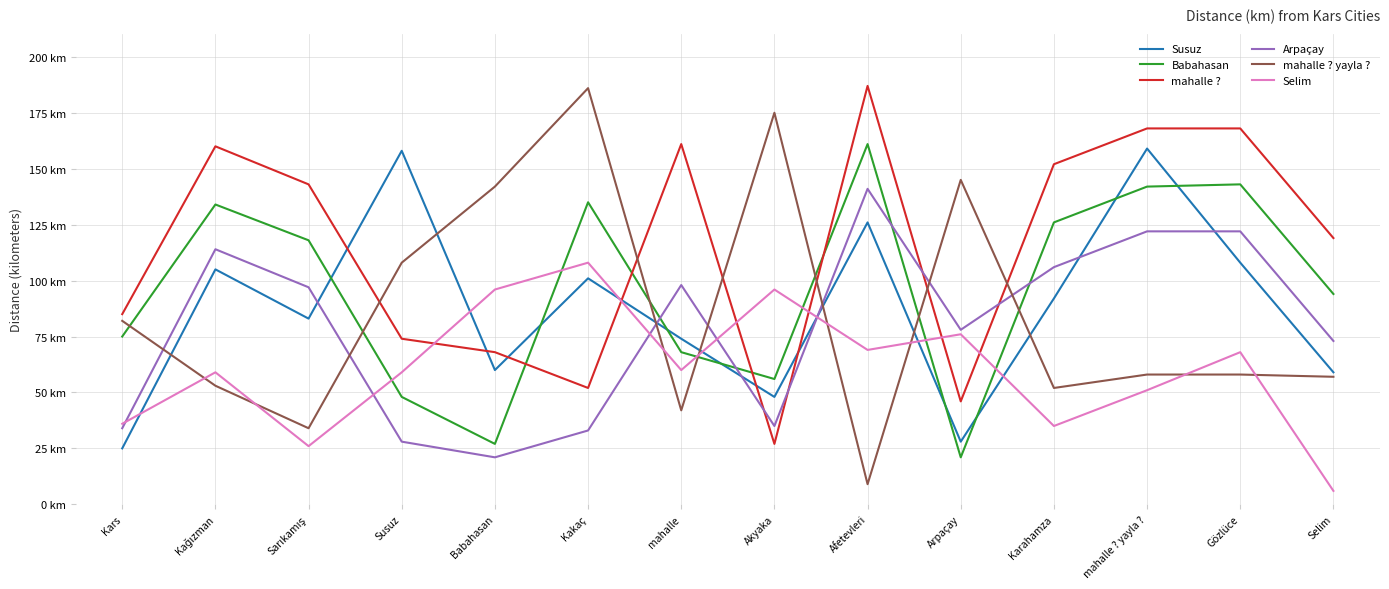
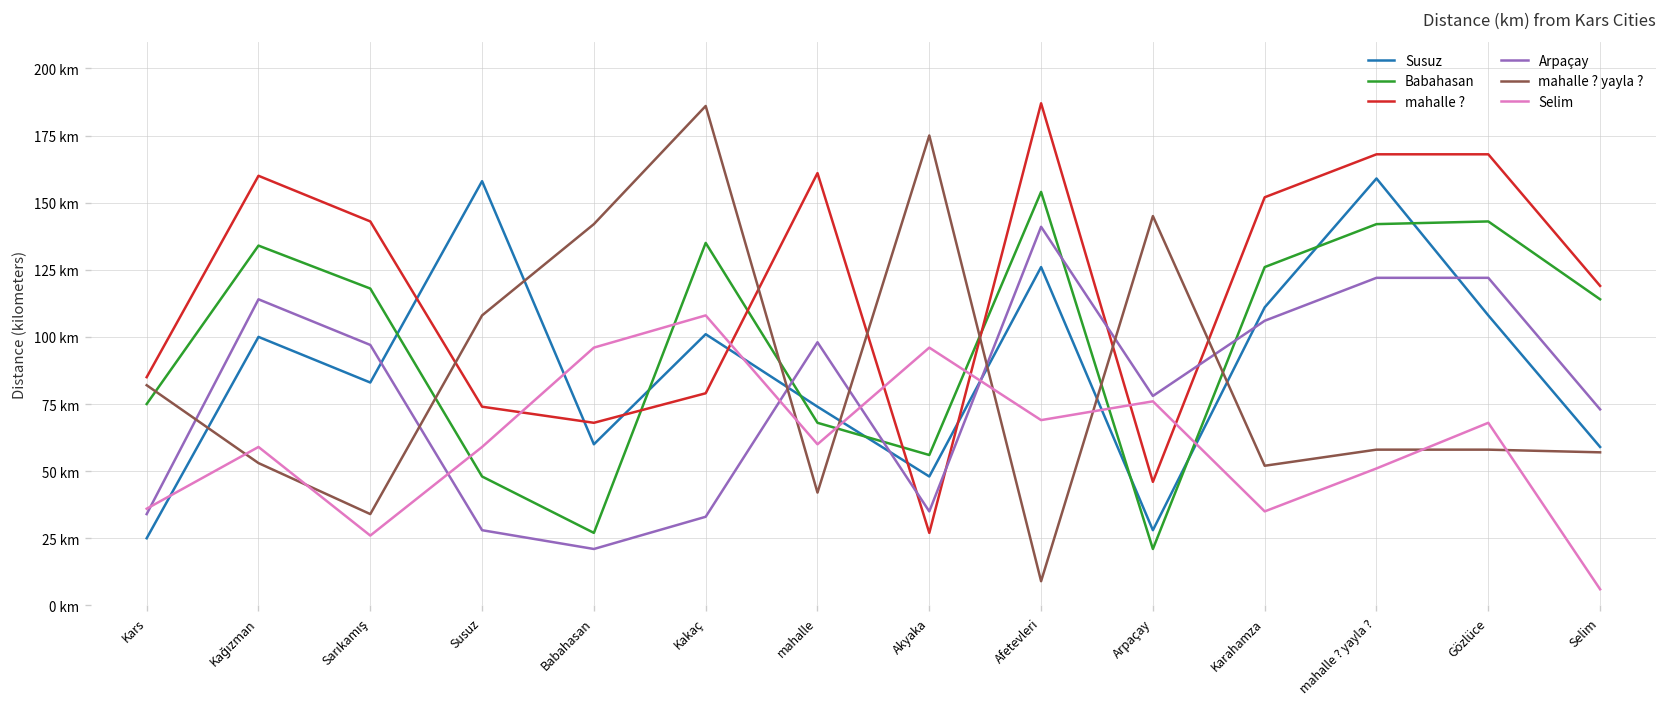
  {
    "Susuz": {
      "Kars": "25 km",
-     "Kağızman": "105 km",
+     "Kağızman": "100 km",
      "Sarıkamış": "83 km",
      "Susuz": "158 km",
      "Babahasan": "60 km",
      "Kakaç": "101 km",
      "mahalle": "74 km",
      "Akyaka": "48 km",
      "Afetevleri": "126 km",
      "Arpaçay": "28 km",
-     "Karahamza": "92 km",
+     "Karahamza": "111 km",
      "mahalle ? yayla ?": "159 km",
      "Gözlüce": "108 km",
      "Selim": "59 km"
    },
    "Babahasan": {
      "Kars": "75 km",
      "Kağızman": "134 km",
      "Sarıkamış": "118 km",
      "Susuz": "48 km",
      "Babahasan": "27 km",
      "Kakaç": "135 km",
      "mahalle": "68 km",
      "Akyaka": "56 km",
-     "Afetevleri": "161 km",
+     "Afetevleri": "154 km",
      "Arpaçay": "21 km",
      "Karahamza": "126 km",
      "mahalle ? yayla ?": "142 km",
      "Gözlüce": "143 km",
-     "Selim": "94 km"
+     "Selim": "114 km"
    },
    "mahalle ?": {
      "Kars": "85 km",
      "Kağızman": "160 km",
      "Sarıkamış": "143 km",
      "Susuz": "74 km",
      "Babahasan": "68 km",
-     "Kakaç": "52 km",
+     "Kakaç": "79 km",
      "mahalle": "161 km",
      "Akyaka": "27 km",
      "Afetevleri": "187 km",
      "Arpaçay": "46 km",
      "Karahamza": "152 km",
      "mahalle ? yayla ?": "168 km",
      "Gözlüce": "168 km",
      "Selim": "119 km"
    },
    "Arpaçay": {
      "Kars": "34 km",
      "Kağızman": "114 km",
      "Sarıkamış": "97 km",
      "Susuz": "28 km",
      "Babahasan": "21 km",
      "Kakaç": "33 km",
      "mahalle": "98 km",
      "Akyaka": "35 km",
      "Afetevleri": "141 km",
      "Arpaçay": "78 km",
      "Karahamza": "106 km",
      "mahalle ? yayla ?": "122 km",
      "Gözlüce": "122 km",
      "Selim": "73 km"
    },
    "mahalle ? yayla ?": {
      "Kars": "82 km",
      "Kağızman": "53 km",
      "Sarıkamış": "34 km",
      "Susuz": "108 km",
      "Babahasan": "142 km",
      "Kakaç": "186 km",
      "mahalle": "42 km",
      "Akyaka": "175 km",
      "Afetevleri": "9 km",
      "Arpaçay": "145 km",
      "Karahamza": "52 km",
      "mahalle ? yayla ?": "58 km",
      "Gözlüce": "58 km",
      "Selim": "57 km"
    },
    "Selim": {
      "Kars": "36 km",
      "Kağızman": "59 km",
      "Sarıkamış": "26 km",
      "Susuz": "59 km",
      "Babahasan": "96 km",
      "Kakaç": "108 km",
      "mahalle": "60 km",
      "Akyaka": "96 km",
      "Afetevleri": "69 km",
      "Arpaçay": "76 km",
      "Karahamza": "35 km",
      "mahalle ? yayla ?": "51 km",
      "Gözlüce": "68 km",
      "Selim": "6 km"
    }
  }
